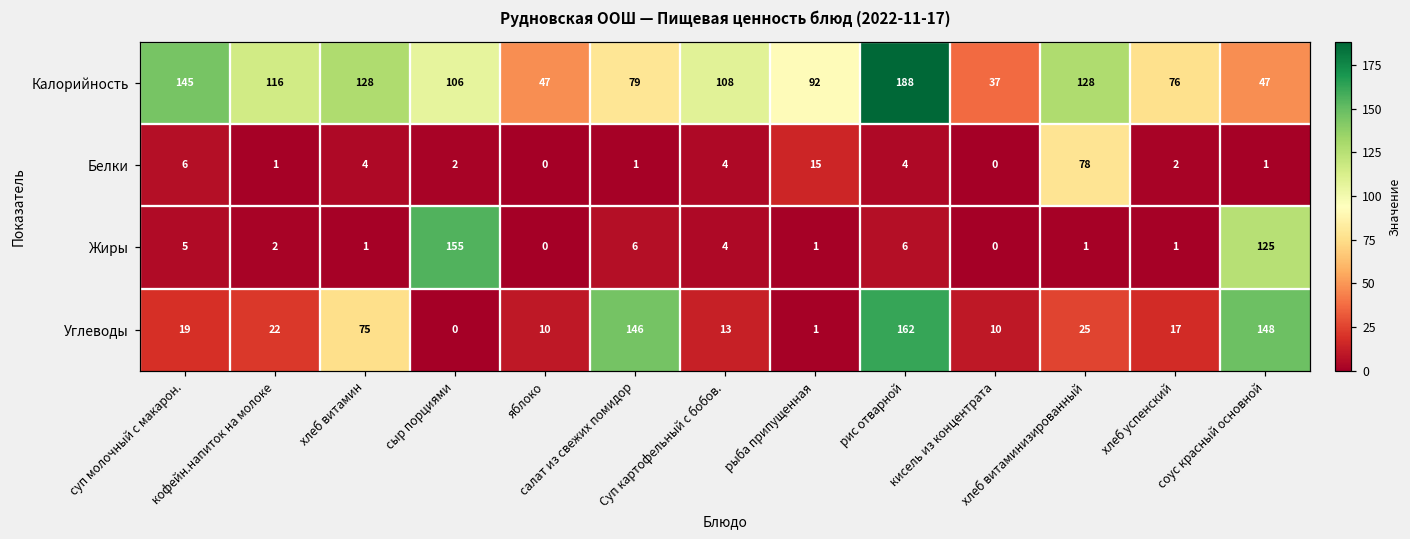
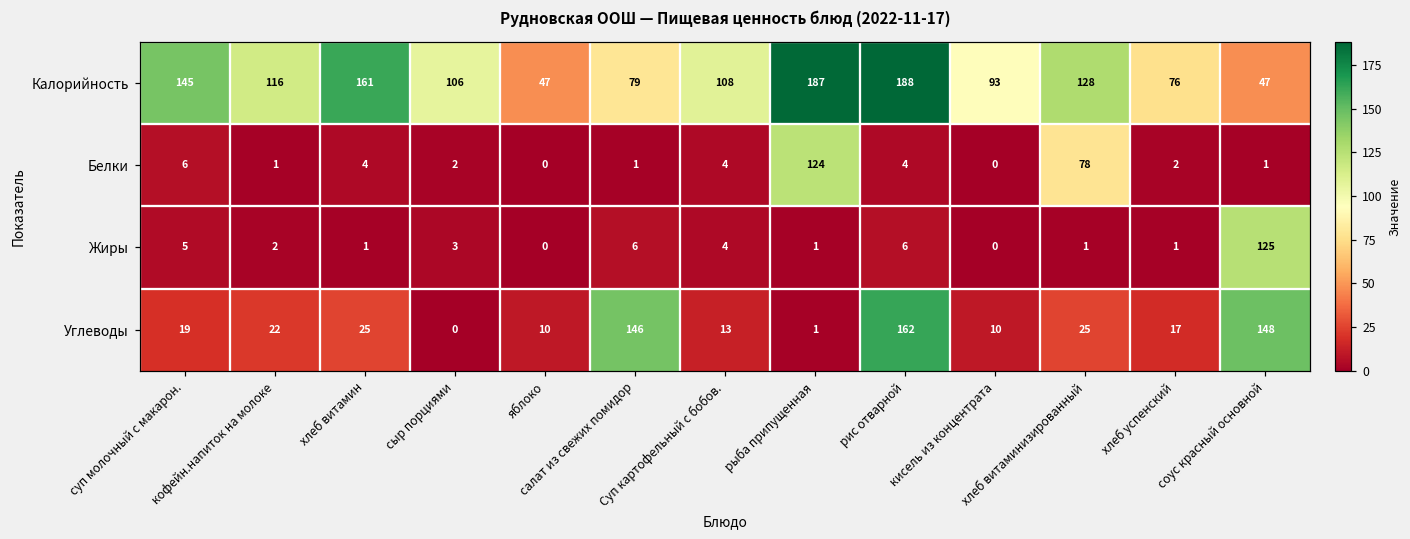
  {
    "Калорийность": {
      "суп молочный с макарон.": 145,
      "кофейн.напиток на молоке": 116,
-     "хлеб витамин": 128,
+     "хлеб витамин": 161,
      "сыр порциями": 106,
      "яблоко": 47,
      "салат из свежих помидор": 79,
      "Суп картофельный с бобов.": 108,
-     "рыба припущенная": 92,
+     "рыба припущенная": 187,
      "рис отварной": 188,
-     "кисель из концентрата": 37,
+     "кисель из концентрата": 93,
      "хлеб витаминизированный": 128,
      "хлеб успенский": 76,
      "соус красный основной": 47
    },
    "Белки": {
      "суп молочный с макарон.": 6,
      "кофейн.напиток на молоке": 1,
      "хлеб витамин": 4,
      "сыр порциями": 2,
      "яблоко": 0,
      "салат из свежих помидор": 1,
      "Суп картофельный с бобов.": 4,
-     "рыба припущенная": 15,
+     "рыба припущенная": 124,
      "рис отварной": 4,
      "кисель из концентрата": 0,
      "хлеб витаминизированный": 78,
      "хлеб успенский": 2,
      "соус красный основной": 1
    },
    "Жиры": {
      "суп молочный с макарон.": 5,
      "кофейн.напиток на молоке": 2,
      "хлеб витамин": 1,
-     "сыр порциями": 155,
+     "сыр порциями": 3,
      "яблоко": 0,
      "салат из свежих помидор": 6,
      "Суп картофельный с бобов.": 4,
      "рыба припущенная": 1,
      "рис отварной": 6,
      "кисель из концентрата": 0,
      "хлеб витаминизированный": 1,
      "хлеб успенский": 1,
      "соус красный основной": 125
    },
    "Углеводы": {
      "суп молочный с макарон.": 19,
      "кофейн.напиток на молоке": 22,
-     "хлеб витамин": 75,
+     "хлеб витамин": 25,
      "сыр порциями": 0,
      "яблоко": 10,
      "салат из свежих помидор": 146,
      "Суп картофельный с бобов.": 13,
      "рыба припущенная": 1,
      "рис отварной": 162,
      "кисель из концентрата": 10,
      "хлеб витаминизированный": 25,
      "хлеб успенский": 17,
      "соус красный основной": 148
    }
  }
